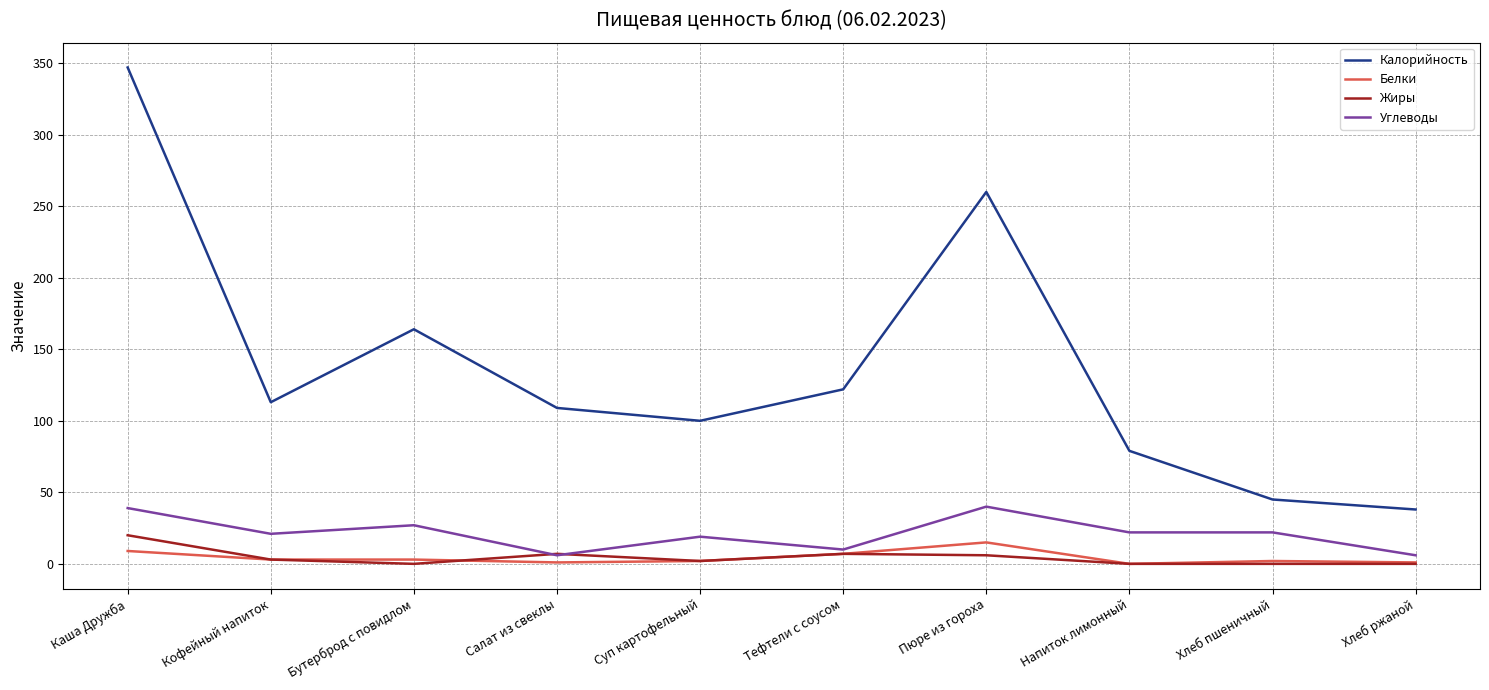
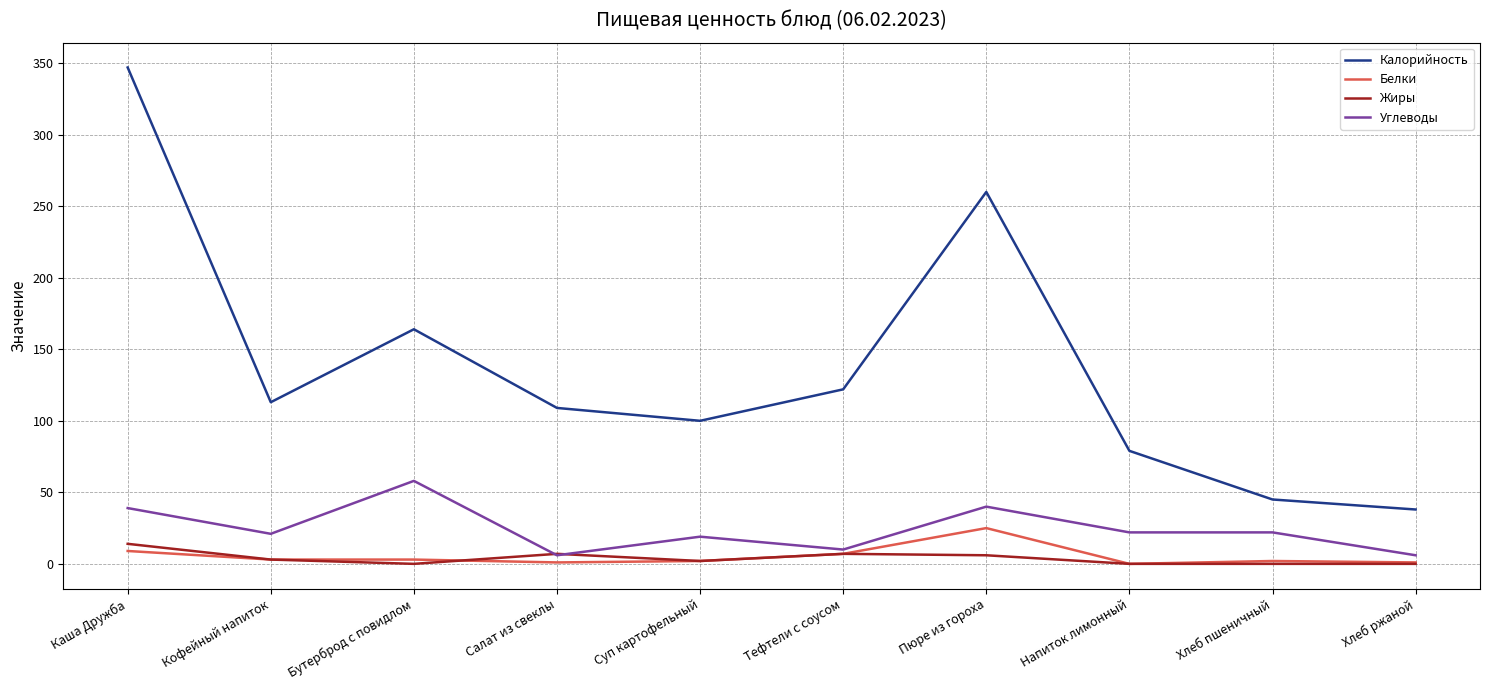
  {
    "Калорийность": {
      "Каша Дружба": 347,
      "Кофейный напиток": 113,
      "Бутерброд с повидлом": 164,
      "Салат из свеклы": 109,
      "Суп картофельный": 100,
      "Тефтели с соусом": 122,
      "Пюре из гороха": 260,
      "Напиток лимонный": 79,
      "Хлеб пшеничный": 45,
      "Хлеб ржаной": 38
    },
    "Белки": {
      "Каша Дружба": 9,
      "Бутерброд с повидлом": 3,
      "Салат из свеклы": 1,
-     "Пюре из гороха": 15,
+     "Пюре из гороха": 25,
      "Хлеб пшеничный": 2
    },
    "Жиры": {
-     "Каша Дружба": 20,
+     "Каша Дружба": 14,
      "Бутерброд с повидлом": 0,
      "Пюре из гороха": 6,
      "Хлеб пшеничный": 0
    },
    "Углеводы": {
      "Каша Дружба": 39,
      "Кофейный напиток": 21,
-     "Бутерброд с повидлом": 27,
+     "Бутерброд с повидлом": 58,
      "Суп картофельный": 19,
      "Тефтели с соусом": 10,
      "Пюре из гороха": 40,
      "Напиток лимонный": 22,
      "Хлеб пшеничный": 22,
      "Хлеб ржаной": 6
    }
  }
